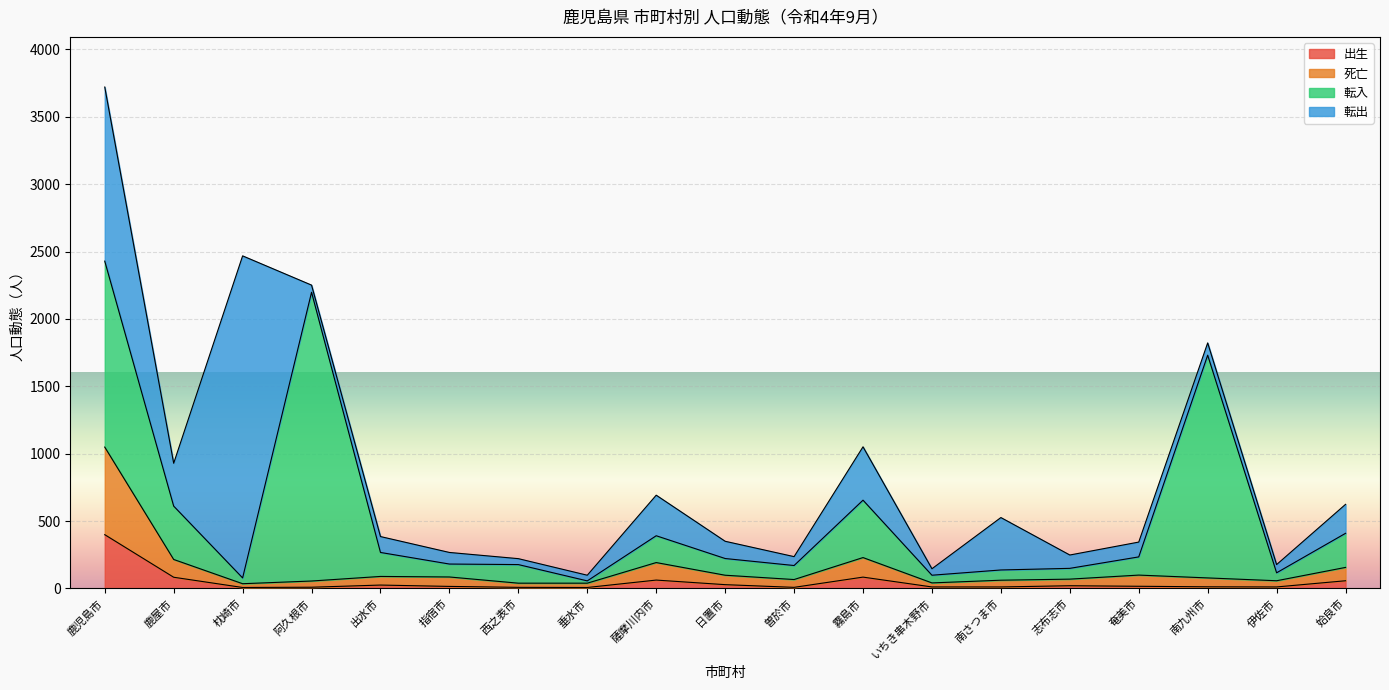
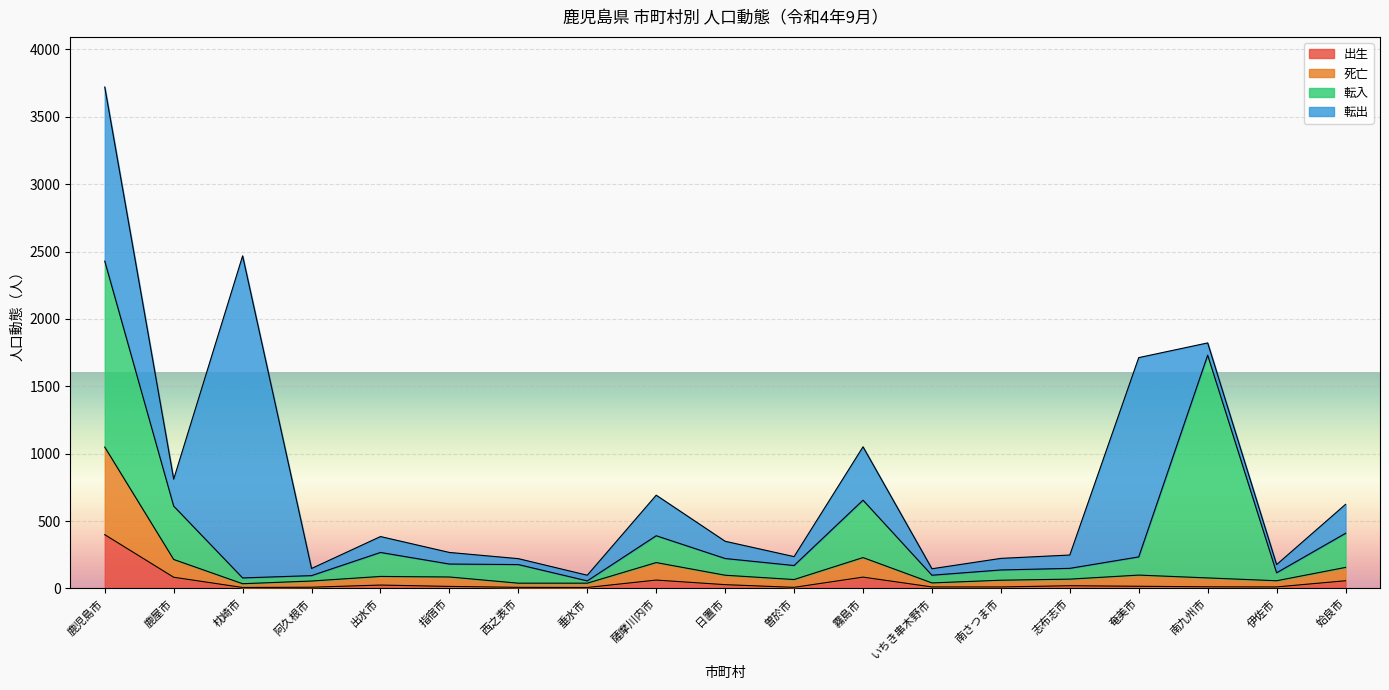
  {
    "転入": {
      "鹿児島市": 1380,
      "鹿屋市": 400,
      "枕崎市": 40,
-     "阿久根市": 2140,
+     "阿久根市": 40,
      "出水市": 180,
      "指宿市": 100,
      "西之表市": 140,
      "薩摩川内市": 200,
      "日置市": 120,
      "曽於市": 100,
      "霧島市": 430,
      "いちき串木野市": 60,
      "南さつま市": 80,
      "志布志市": 80,
      "奄美市": 140,
      "南九州市": 1650,
      "伊佐市": 60,
      "姶良市": 250
    },
    "転出": {
      "鹿児島市": 1290,
-     "鹿屋市": 320,
+     "鹿屋市": 200,
      "枕崎市": 2390,
      "阿久根市": 50,
      "出水市": 120,
      "指宿市": 90,
      "西之表市": 40,
      "垂水市": 40,
      "薩摩川内市": 300,
      "日置市": 130,
      "曽於市": 70,
      "霧島市": 400,
      "いちき串木野市": 50,
-     "南さつま市": 390,
+     "南さつま市": 90,
      "志布志市": 100,
-     "奄美市": 110,
+     "奄美市": 1480,
      "南九州市": 90,
      "伊佐市": 60,
      "姶良市": 220
    }
  }
